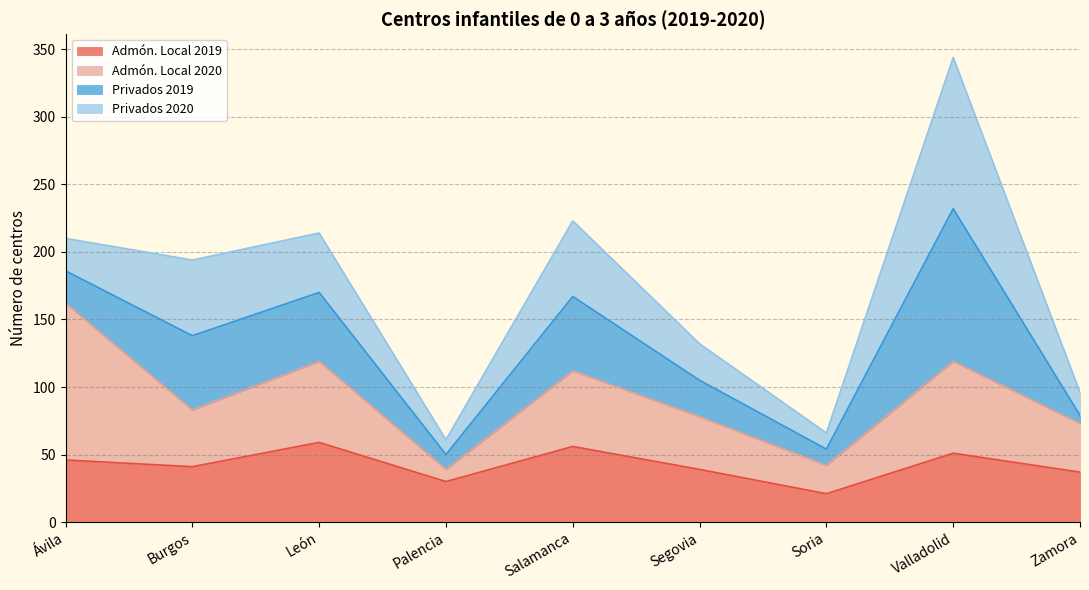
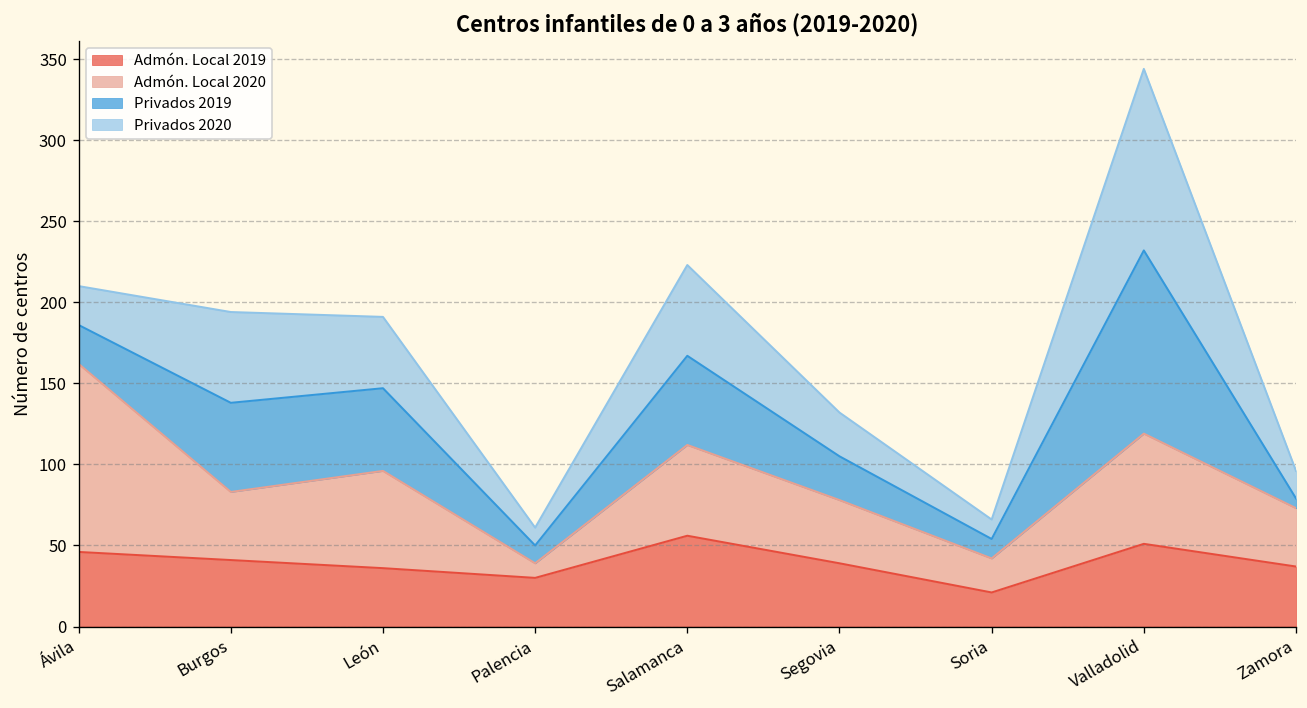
  {
    "Admón. Local 2019": {
      "Ávila": 46,
      "Burgos": 41,
-     "León": 59,
+     "León": 36,
      "Palencia": 30,
      "Salamanca": 56,
      "Segovia": 39,
      "Soria": 21,
      "Valladolid": 51,
      "Zamora": 37
    },
    "Admón. Local 2020": {
      "Ávila": 116,
      "Burgos": 42,
      "León": 60,
      "Palencia": 9,
      "Salamanca": 56,
      "Segovia": 39,
      "Soria": 21,
      "Valladolid": 68,
      "Zamora": 36
    },
    "Privados 2019": {
      "Ávila": 24,
      "Burgos": 55,
      "León": 51,
      "Palencia": 11,
      "Salamanca": 55,
      "Segovia": 27,
      "Soria": 12,
      "Valladolid": 113,
      "Zamora": 6
    },
    "Privados 2020": {
      "Ávila": 24,
      "Burgos": 56,
      "León": 44,
      "Palencia": 11,
      "Salamanca": 56,
      "Segovia": 27,
      "Soria": 12,
      "Valladolid": 112,
      "Zamora": 17
    }
  }
